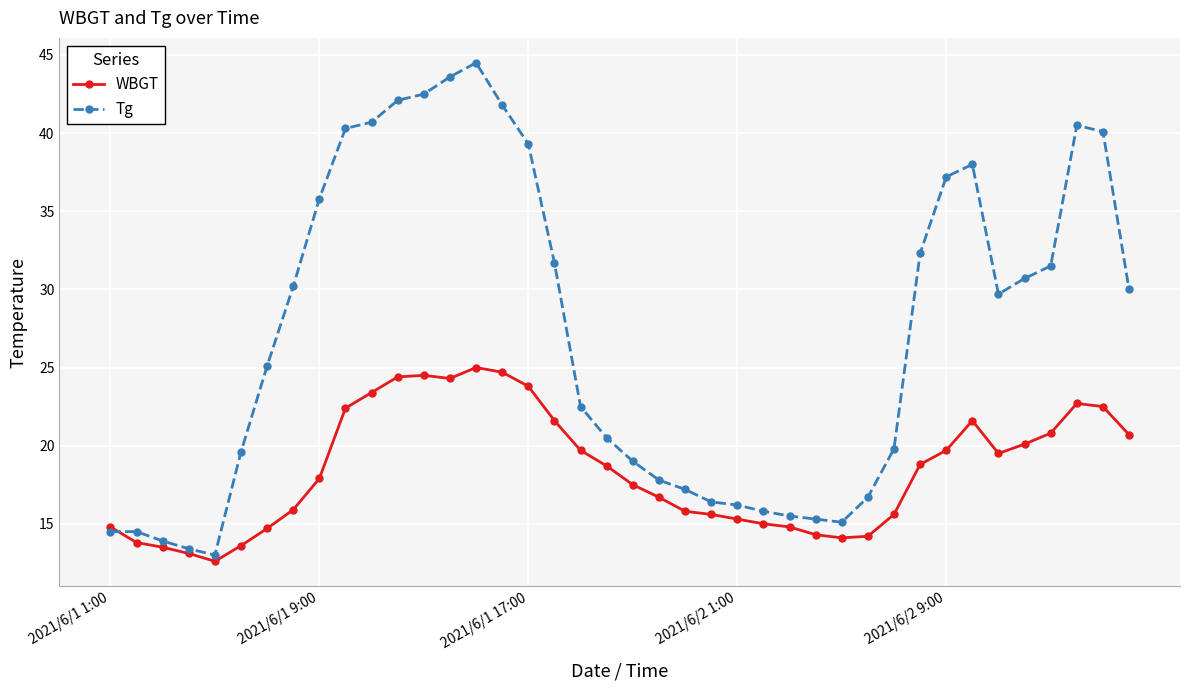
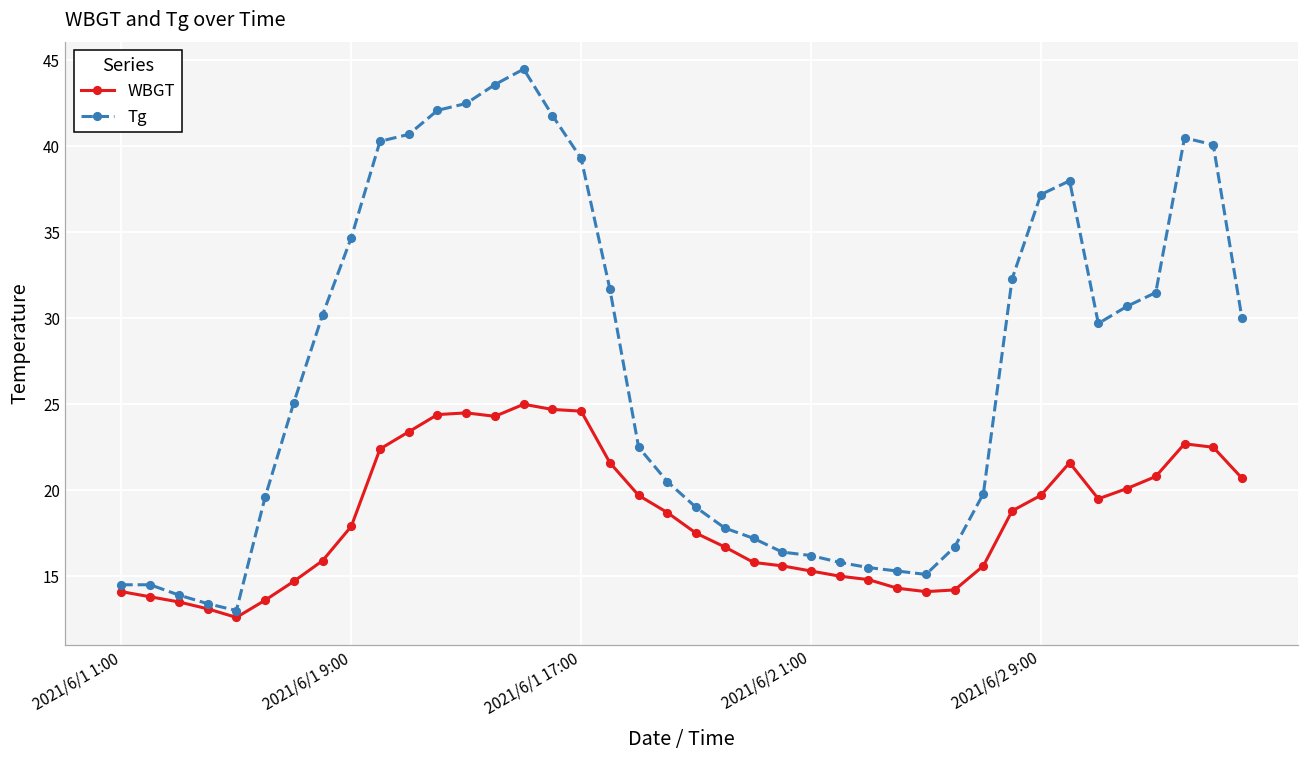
  {
    "WBGT": {
-     "2021/6/1 1:00": 14.8,
+     "2021/6/1 1:00": 14.1,
      "2021/6/1 9:00": 17.9,
-     "2021/6/1 17:00": 23.8,
+     "2021/6/1 17:00": 24.6,
      "2021/6/2 1:00": 15.3,
      "2021/6/2 9:00": 19.7
    },
    "Tg": {
      "2021/6/1 1:00": 14.5,
-     "2021/6/1 9:00": 35.8,
+     "2021/6/1 9:00": 34.7,
      "2021/6/1 17:00": 39.3,
      "2021/6/2 1:00": 16.2,
      "2021/6/2 9:00": 37.2
    }
  }
